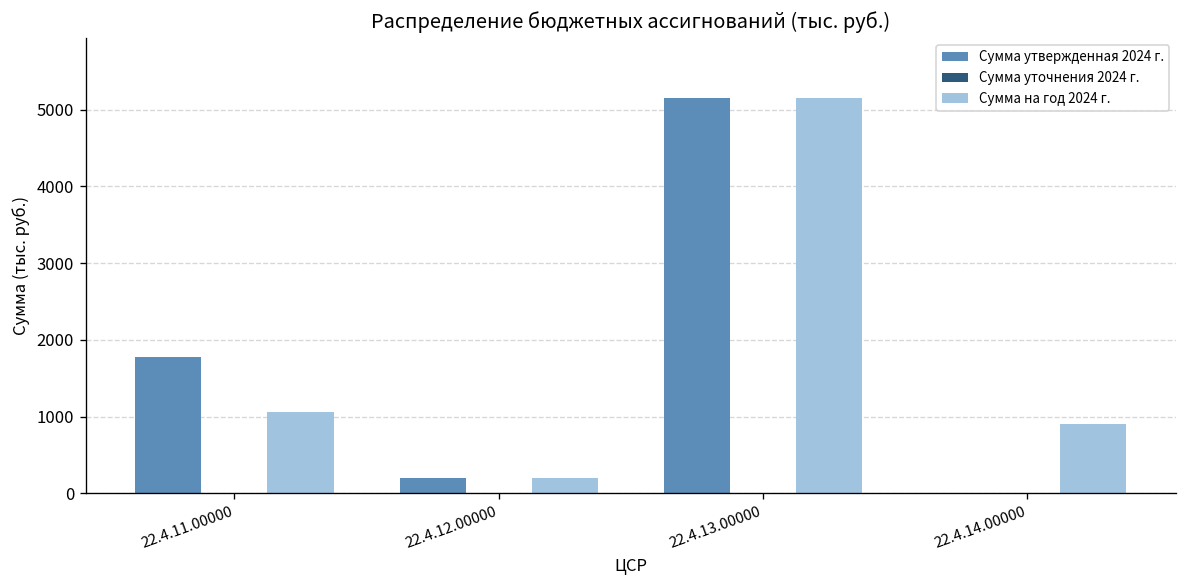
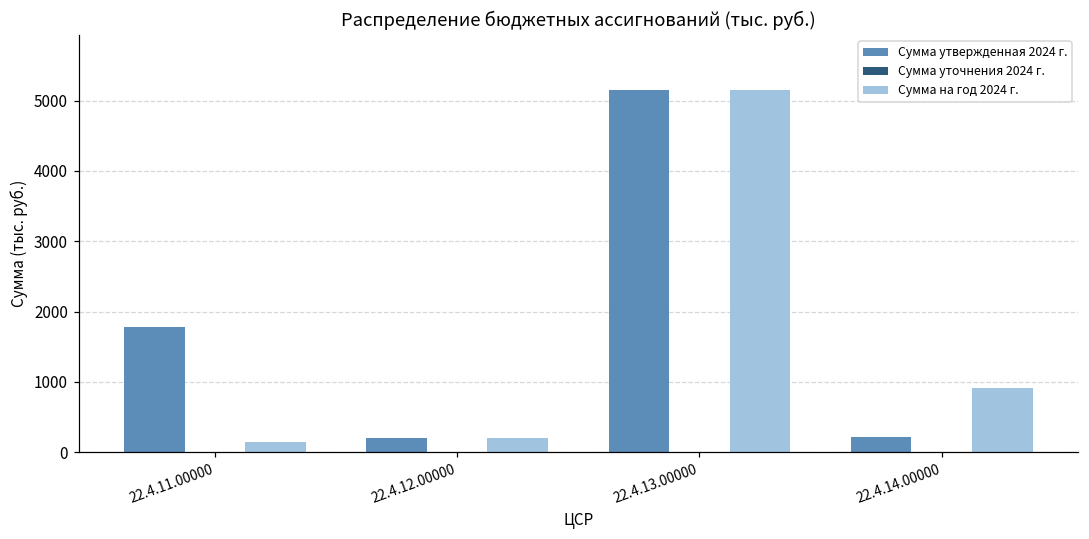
  {
    "Сумма утвержденная 2024 г.": {
      "22.4.11.00000": 1800,
      "22.4.12.00000": 200,
      "22.4.13.00000": 5200,
-     "22.4.14.00000": 0
+     "22.4.14.00000": 200
    },
    "Сумма уточнения 2024 г.": {
      "22.4.11.00000": 0,
      "22.4.12.00000": 0,
      "22.4.13.00000": 0,
      "22.4.14.00000": 0
    },
    "Сумма на год 2024 г.": {
-     "22.4.11.00000": 1100,
+     "22.4.11.00000": 200,
      "22.4.12.00000": 200,
      "22.4.13.00000": 5200,
      "22.4.14.00000": 900
    }
  }
